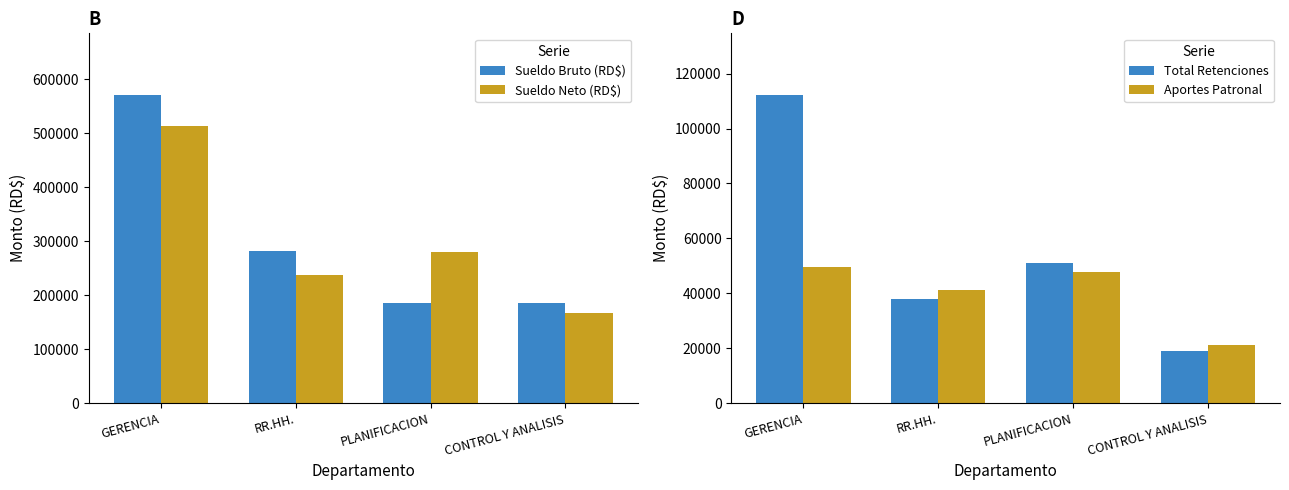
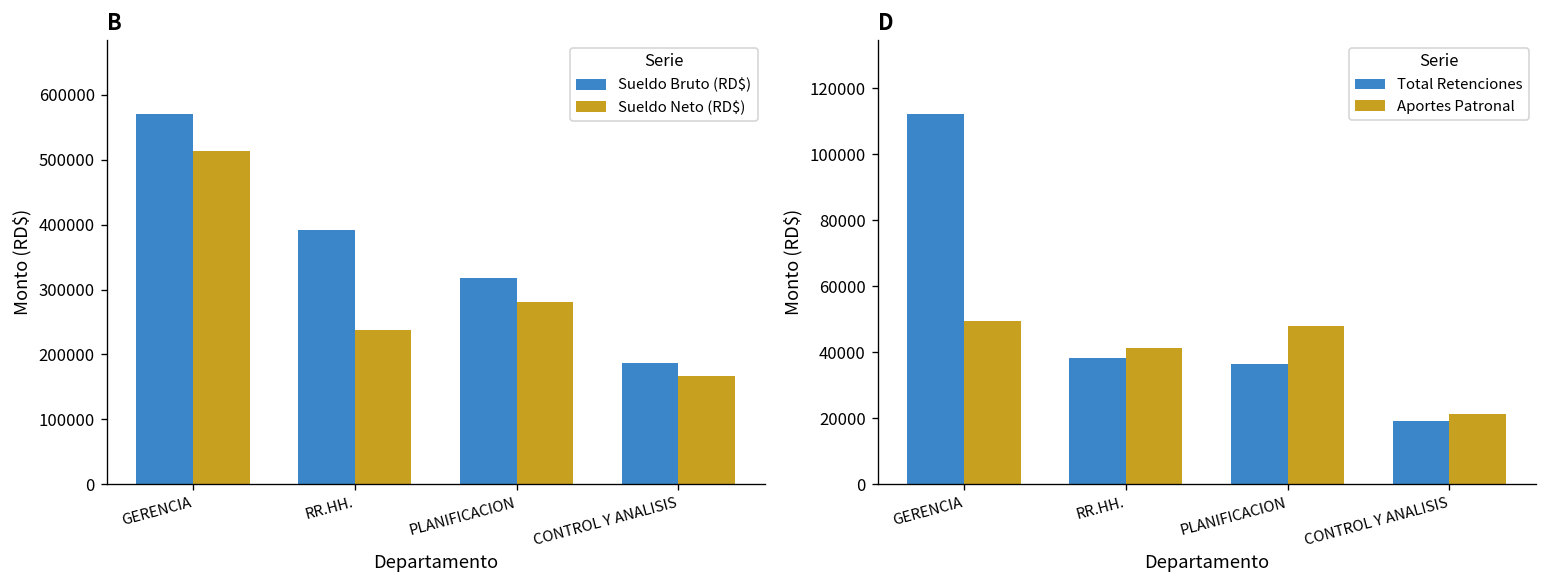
  {
    "B": {
      "Sueldo Bruto (RD$)": {
        "GERENCIA": 570000,
-       "RR.HH.": 280000,
-       "PLANIFICACION": 190000,
+       "RR.HH.": 390000,
+       "PLANIFICACION": 320000,
        "CONTROL Y ANALISIS": 190000
      },
      "Sueldo Neto (RD$)": {
        "GERENCIA": 510000,
        "RR.HH.": 240000,
        "PLANIFICACION": 280000,
        "CONTROL Y ANALISIS": 170000
      }
    },
    "D": {
      "Total Retenciones": {
        "GERENCIA": 112000,
        "RR.HH.": 38000,
-       "PLANIFICACION": 51000,
+       "PLANIFICACION": 36000,
        "CONTROL Y ANALISIS": 19000
      },
      "Aportes Patronal": {
        "GERENCIA": 49000,
        "RR.HH.": 41000,
        "PLANIFICACION": 48000,
        "CONTROL Y ANALISIS": 21000
      }
    }
  }
